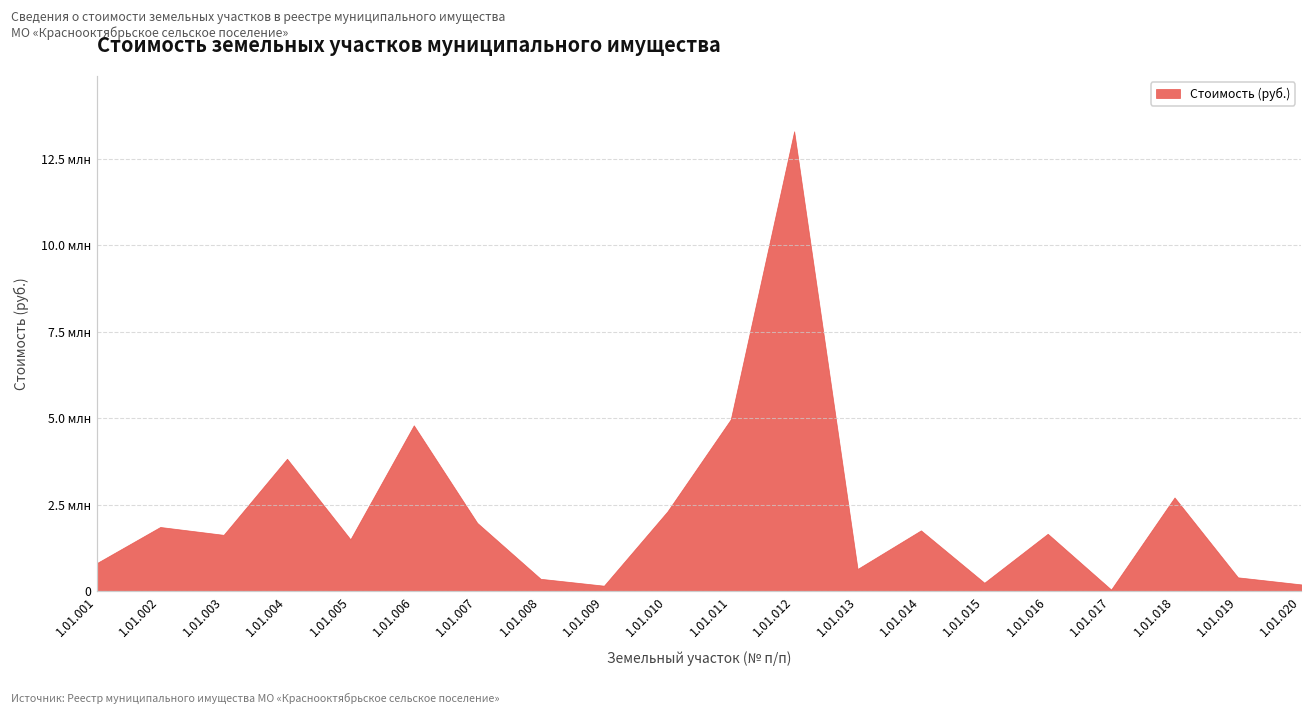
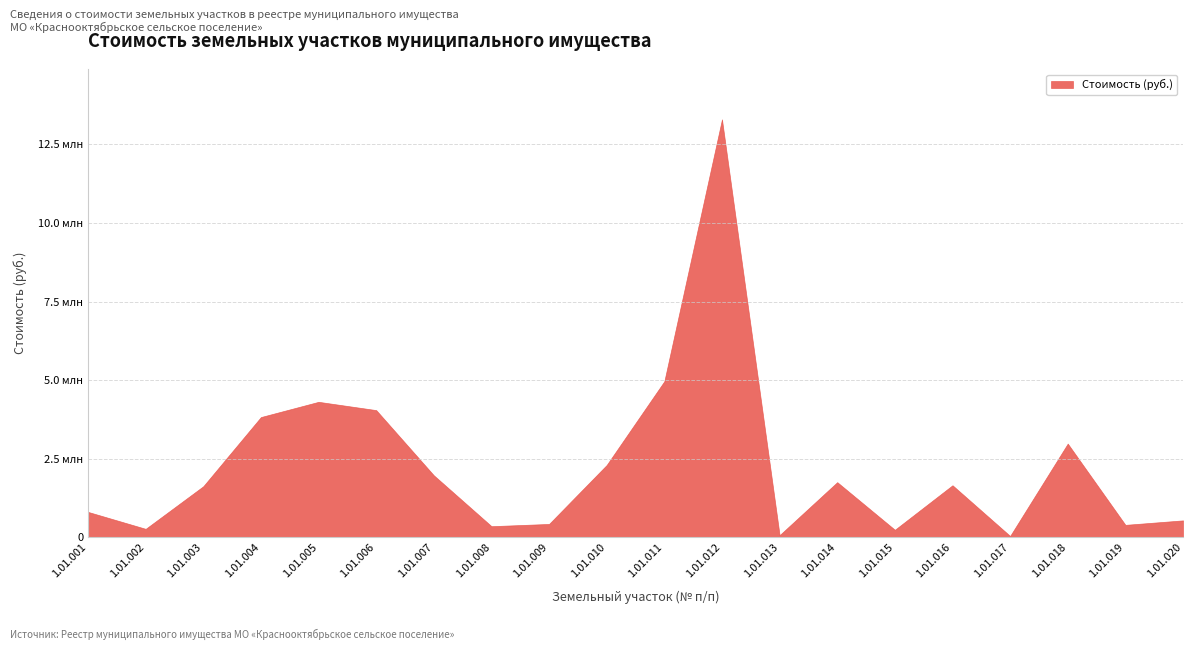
  {
    "1.01.001": "0.8 млн",
-   "1.01.002": "1.8 млн",
+   "1.01.002": "0.3 млн",
    "1.01.003": "1.6 млн",
    "1.01.004": "3.8 млн",
-   "1.01.005": "1.5 млн",
-   "1.01.006": "4.8 млн",
+   "1.01.005": "4.3 млн",
+   "1.01.006": "4.0 млн",
    "1.01.007": "2.0 млн",
    "1.01.008": "0.4 млн",
-   "1.01.009": "0.2 млн",
+   "1.01.009": "0.4 млн",
    "1.01.010": "2.3 млн",
    "1.01.011": "5.0 млн",
    "1.01.012": "13.3 млн",
-   "1.01.013": "0.6 млн",
+   "1.01.013": "0.1 млн",
    "1.01.014": "1.8 млн",
    "1.01.015": "0.2 млн",
    "1.01.016": "1.7 млн",
-   "1.01.018": "2.7 млн",
+   "1.01.018": "3.0 млн",
    "1.01.019": "0.4 млн",
-   "1.01.020": "0.2 млн"
+   "1.01.020": "0.5 млн"
  }
